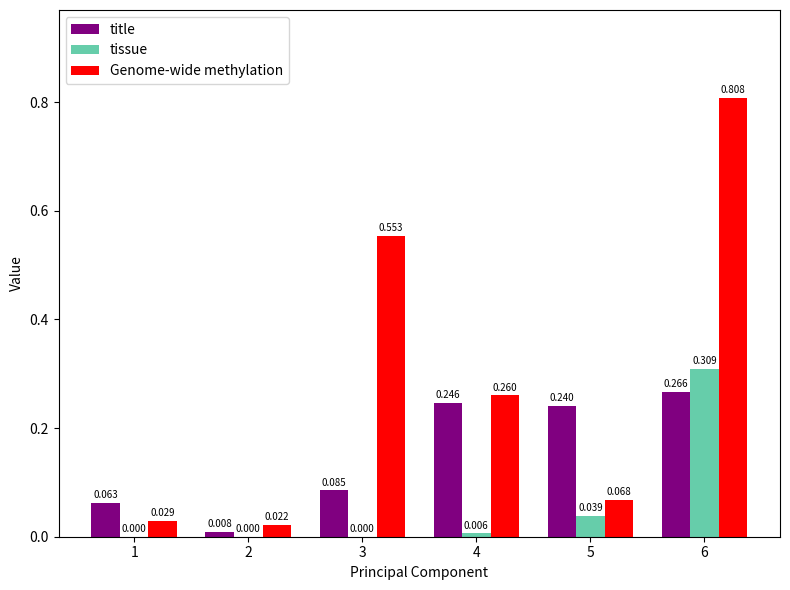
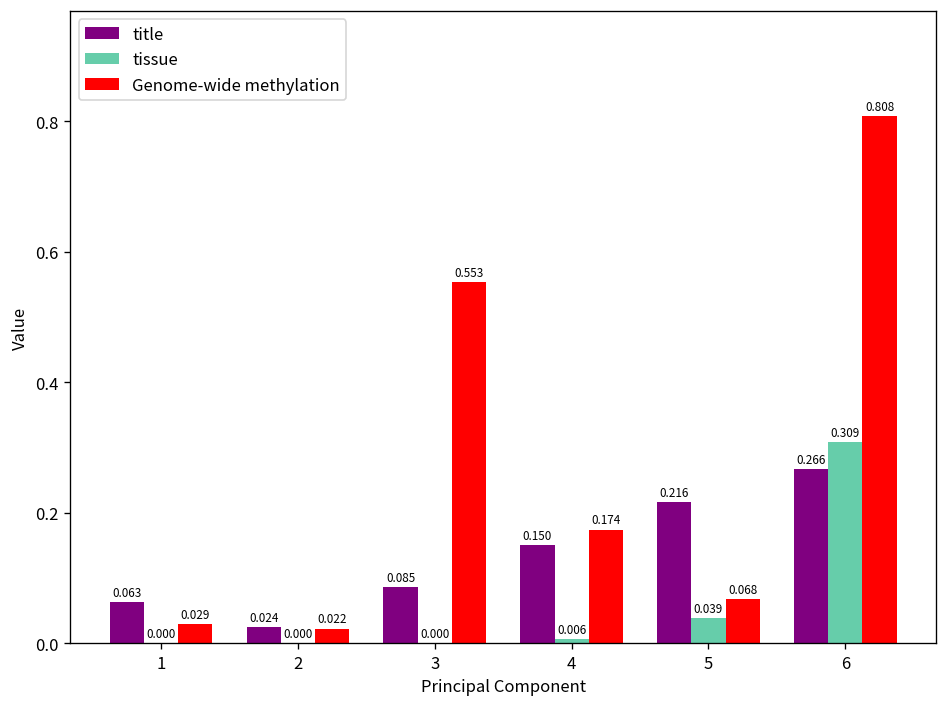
  {
    "title": {
      "1": 0.063,
-     "2": 0.008,
+     "2": 0.024,
      "3": 0.085,
-     "4": 0.246,
-     "5": 0.240,
+     "4": 0.150,
+     "5": 0.216,
      "6": 0.266
    },
    "tissue": {
      "1": 0.000,
      "2": 0.000,
      "3": 0.000,
      "4": 0.006,
      "5": 0.039,
      "6": 0.309
    },
    "Genome-wide methylation": {
      "1": 0.029,
      "2": 0.022,
      "3": 0.553,
-     "4": 0.260,
+     "4": 0.174,
      "5": 0.068,
      "6": 0.808
    }
  }
